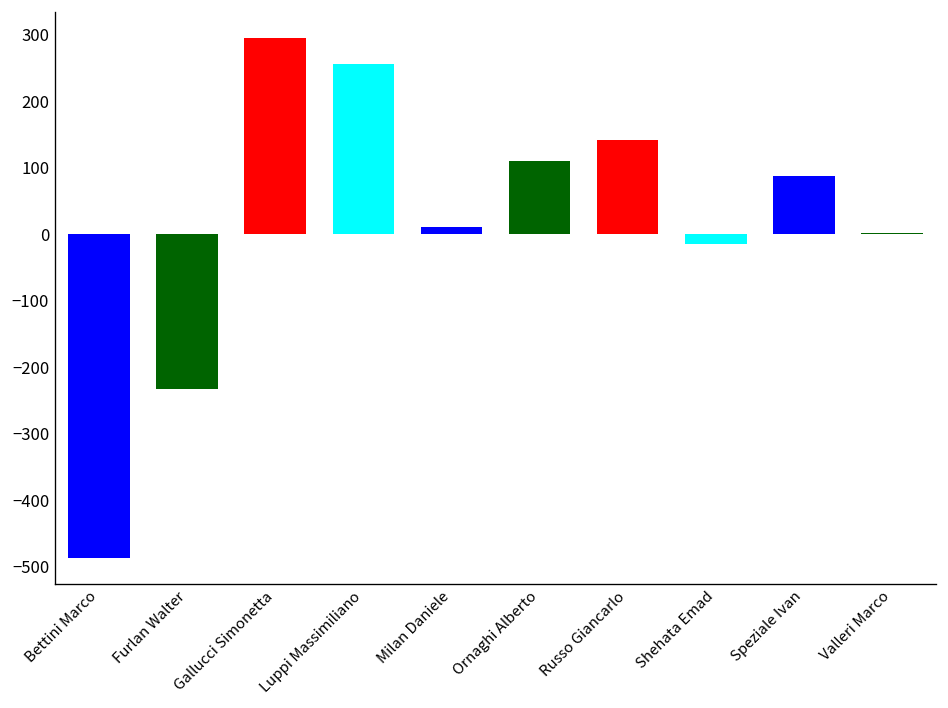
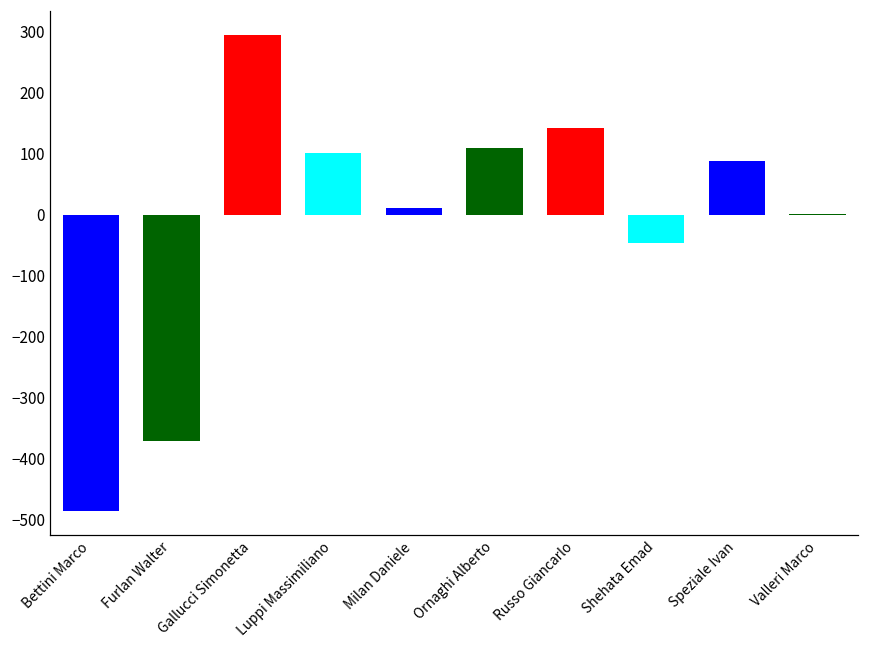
  {
    "Bettini Marco": -490,
-   "Furlan Walter": -230,
+   "Furlan Walter": -370,
    "Gallucci Simonetta": 290,
-   "Luppi Massimiliano": 260,
+   "Luppi Massimiliano": 100,
    "Milan Daniele": 10,
    "Ornaghi Alberto": 110,
    "Russo Giancarlo": 140,
-   "Shehata Emad": -20,
+   "Shehata Emad": -50,
    "Speziale Ivan": 90
  }
